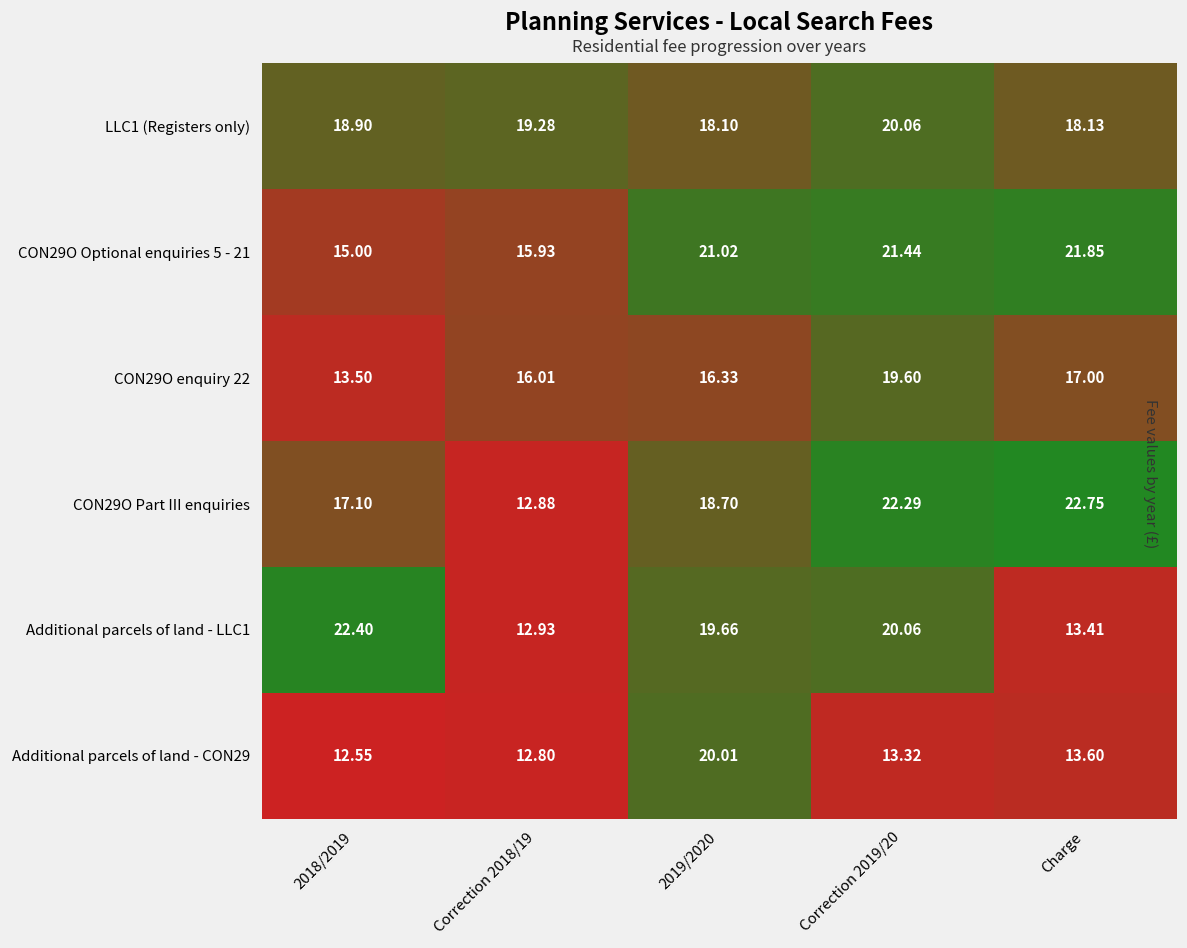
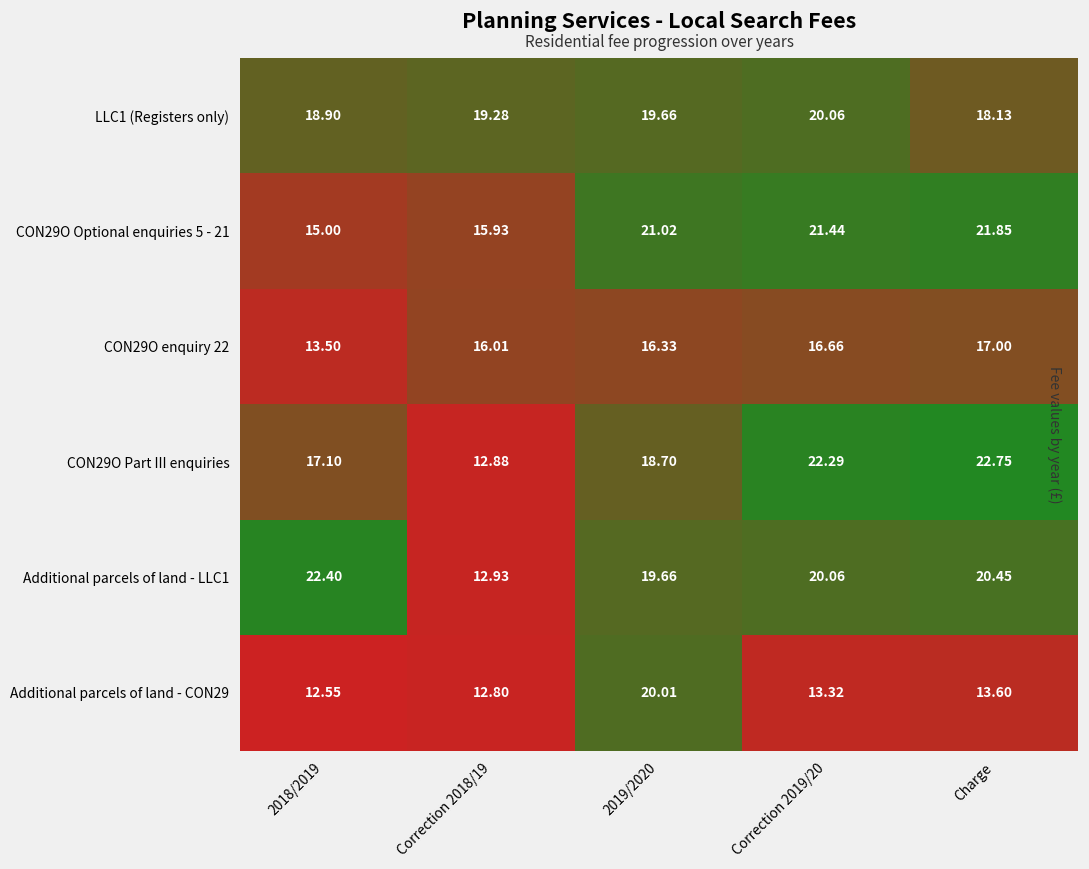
  {
    "LLC1 (Registers only)": {
      "2018/2019": 18.90,
      "Correction 2018/19": 19.28,
-     "2019/2020": 18.10,
+     "2019/2020": 19.66,
      "Correction 2019/20": 20.06,
      "Charge": 18.13
    },
    "CON29O Optional enquiries 5 - 21": {
      "2018/2019": 15.00,
      "Correction 2018/19": 15.93,
      "2019/2020": 21.02,
      "Correction 2019/20": 21.44,
      "Charge": 21.85
    },
    "CON29O enquiry 22": {
      "2018/2019": 13.50,
      "Correction 2018/19": 16.01,
      "2019/2020": 16.33,
-     "Correction 2019/20": 19.60,
+     "Correction 2019/20": 16.66,
      "Charge": 17.00
    },
    "CON29O Part III enquiries": {
      "2018/2019": 17.10,
      "Correction 2018/19": 12.88,
      "2019/2020": 18.70,
      "Correction 2019/20": 22.29,
      "Charge": 22.75
    },
    "Additional parcels of land - LLC1": {
      "2018/2019": 22.40,
      "Correction 2018/19": 12.93,
      "2019/2020": 19.66,
      "Correction 2019/20": 20.06,
-     "Charge": 13.41
+     "Charge": 20.45
    },
    "Additional parcels of land - CON29": {
      "2018/2019": 12.55,
      "Correction 2018/19": 12.80,
      "2019/2020": 20.01,
      "Correction 2019/20": 13.32,
      "Charge": 13.60
    }
  }
